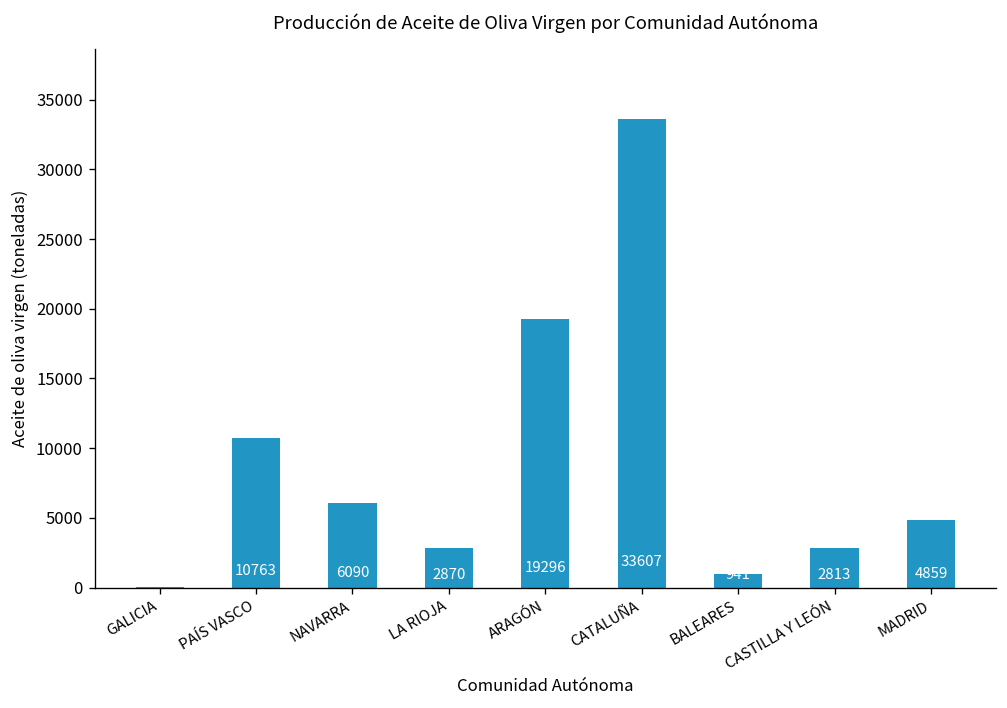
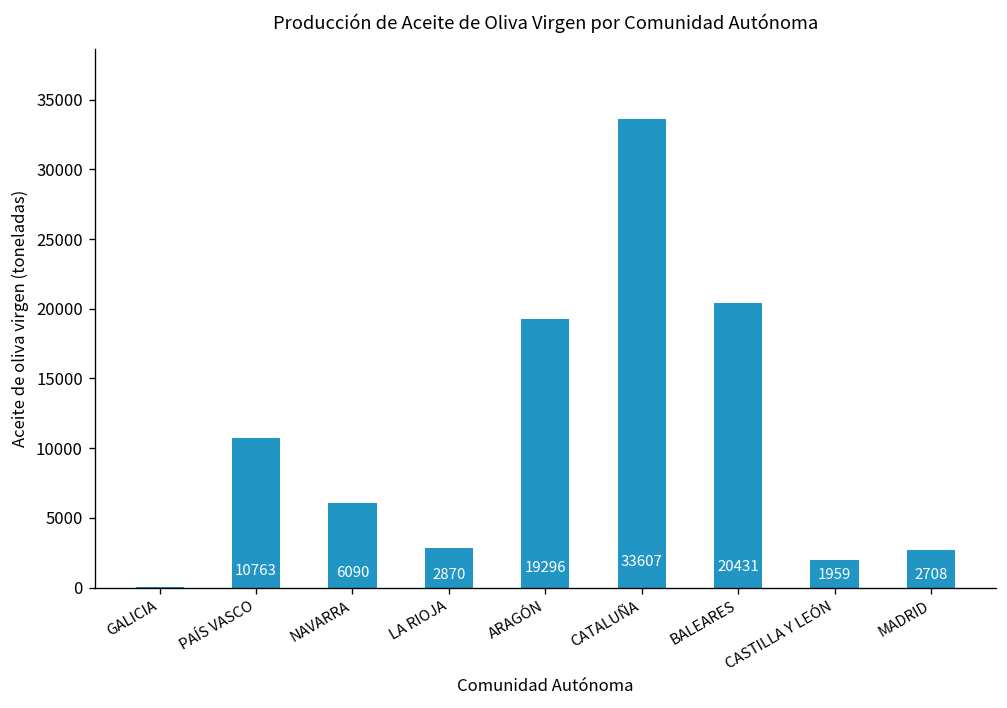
  {
    "PAÍS VASCO": 10763,
    "NAVARRA": 6090,
    "LA RIOJA": 2870,
    "ARAGÓN": 19296,
    "CATALUÑA": 33607,
-   "BALEARES": 900,
-   "CASTILLA Y LEÓN": 2813,
-   "MADRID": 4859
+   "BALEARES": 20400,
+   "CASTILLA Y LEÓN": 1959,
+   "MADRID": 2708
  }
